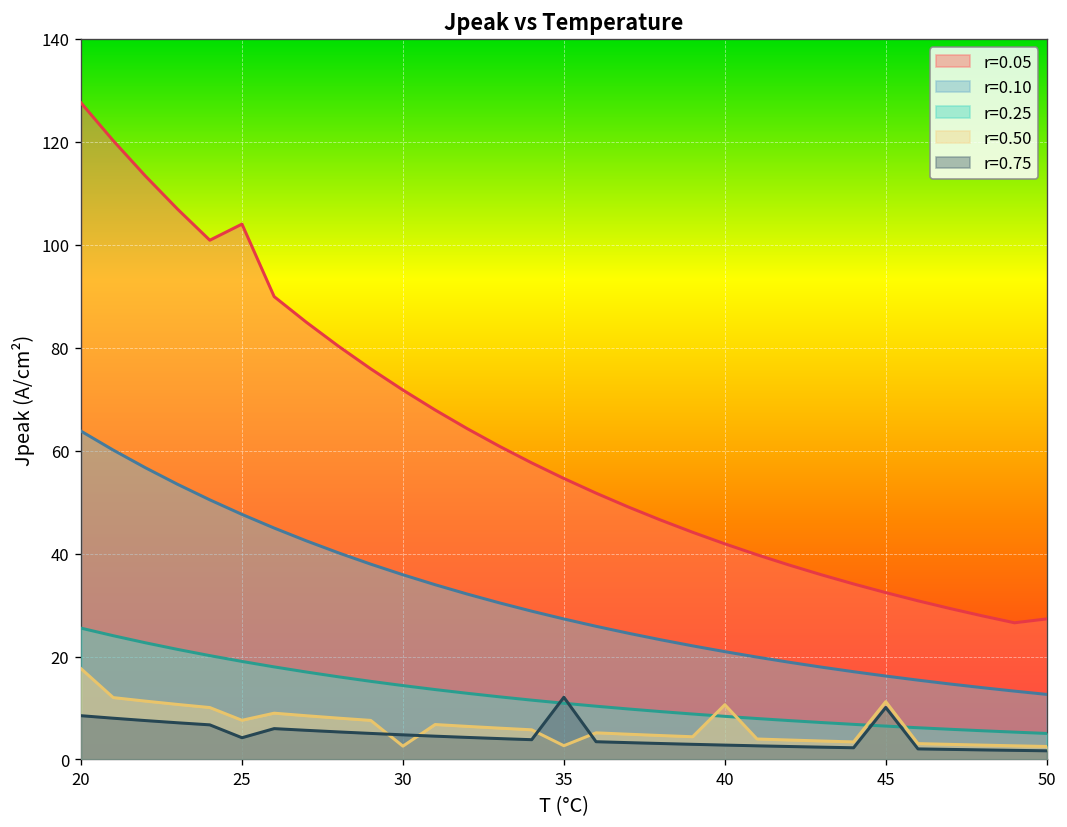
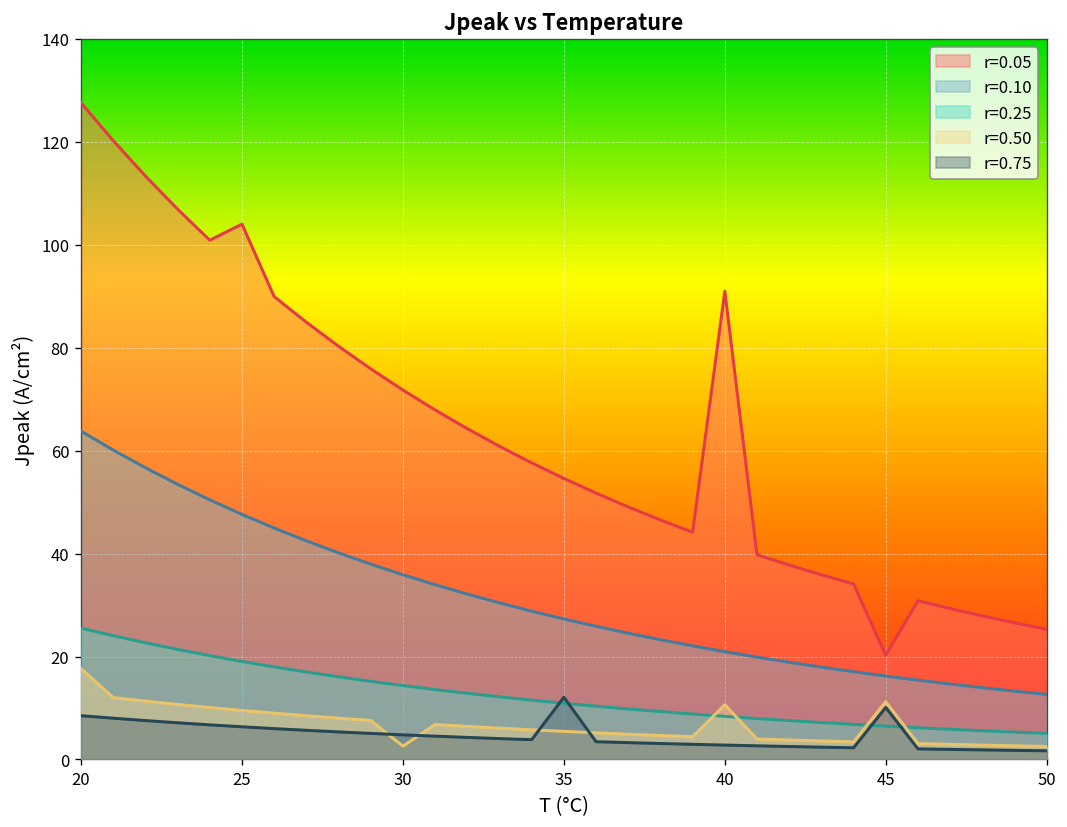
  {
    "r=0.05": {
      "20": 128,
      "25": 104,
      "30": 72,
      "35": 55,
-     "40": 42,
-     "45": 32,
-     "50": 27
+     "40": 91,
+     "45": 20,
+     "50": 25
    },
    "r=0.50": {
      "20": 18,
-     "25": 8,
+     "25": 10,
      "30": 3,
-     "35": 3,
+     "35": 5,
      "40": 11,
      "45": 11,
      "50": 3
    },
    "r=0.75": {
      "20": 9,
-     "25": 4,
+     "25": 6,
      "30": 5,
      "35": 12,
      "40": 3,
      "45": 10,
      "50": 2
    }
  }
